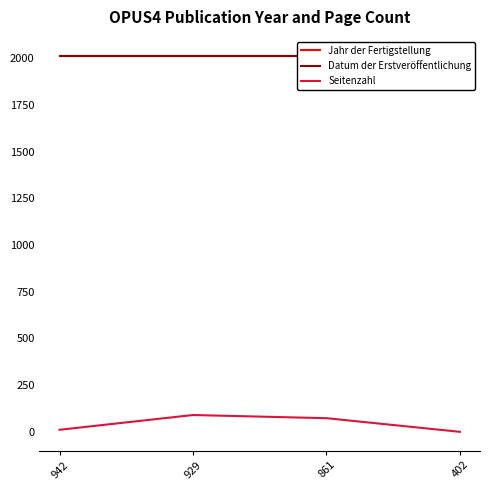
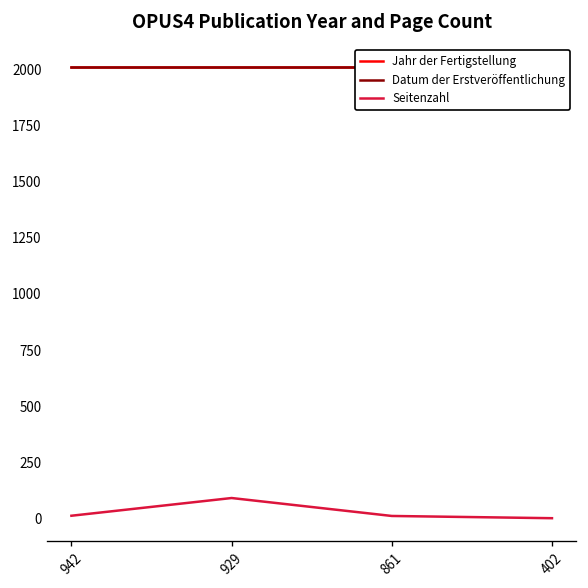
  {
    "Datum der Erstveröffentlichung": {
      "942": 2010,
      "929": 2010
    },
    "Seitenzahl": {
      "942": 10,
      "929": 90,
-     "861": 70,
+     "861": 10,
      "402": 0
    }
  }
